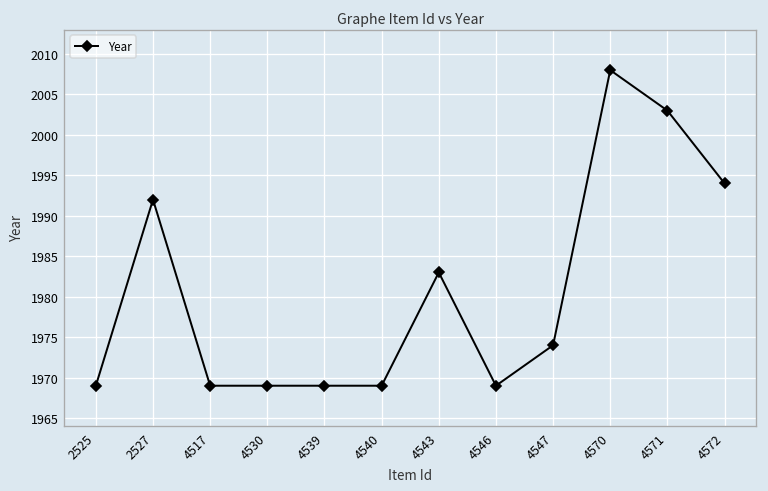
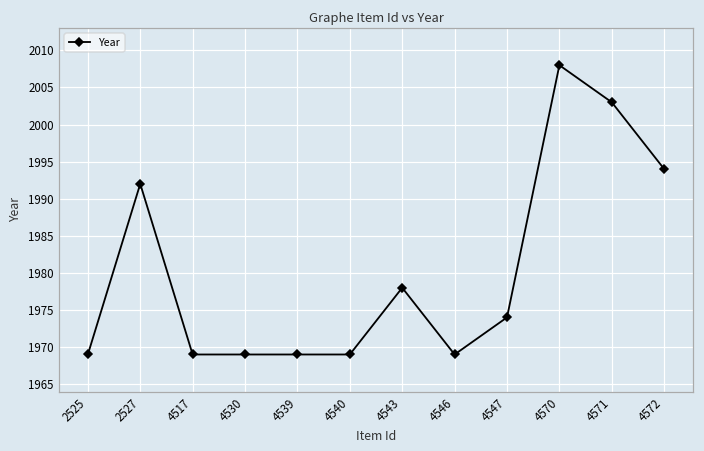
  {
    "2525": 1969,
    "2527": 1992,
    "4517": 1969,
    "4530": 1969,
    "4539": 1969,
    "4540": 1969,
-   "4543": 1983,
+   "4543": 1978,
    "4546": 1969,
    "4547": 1974,
    "4570": 2008,
    "4571": 2003,
    "4572": 1994
  }
